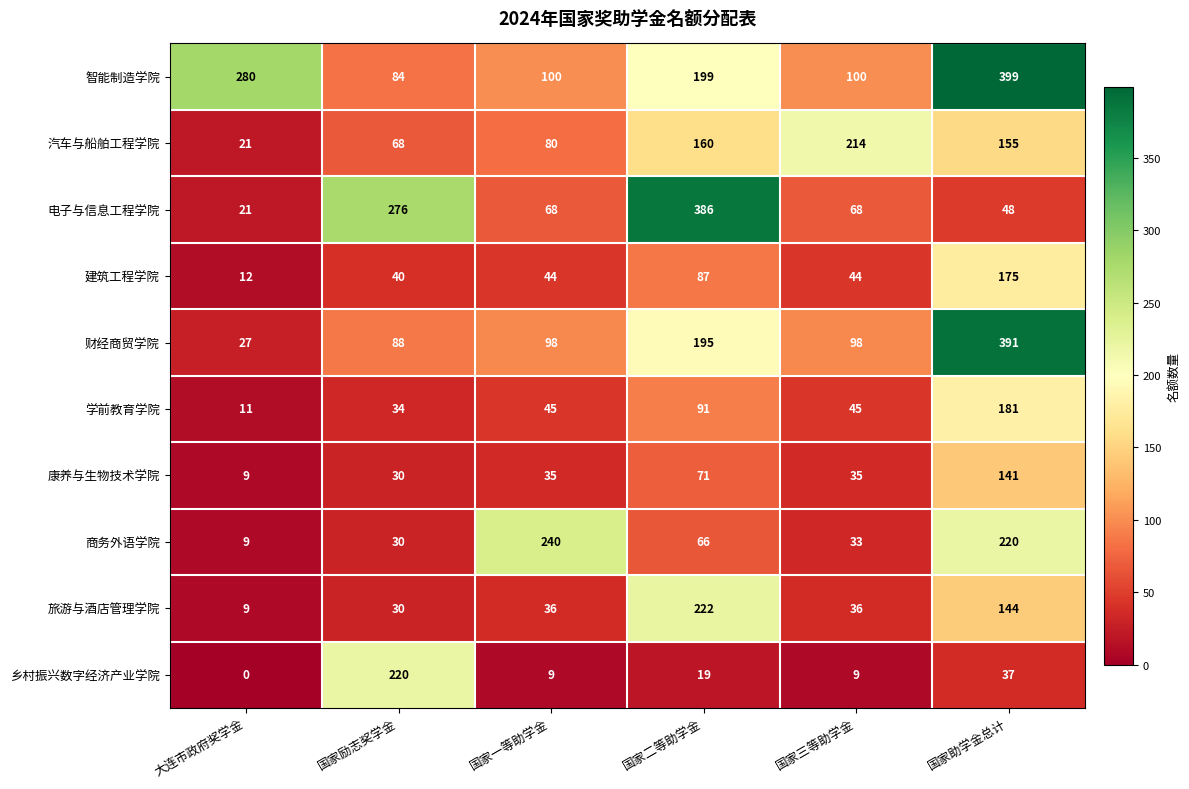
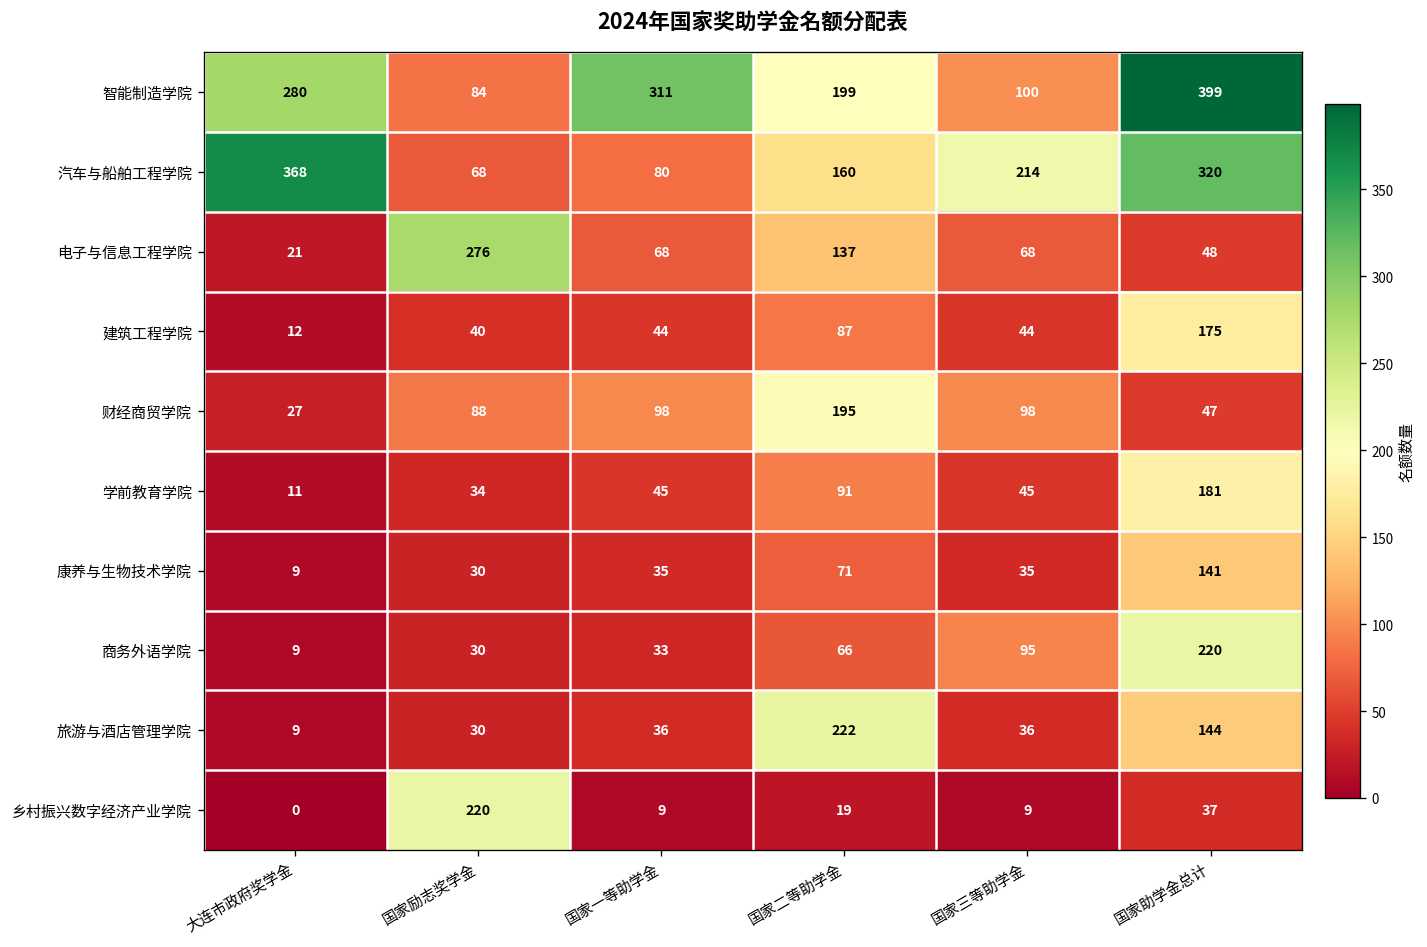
  {
    "智能制造学院": {
      "大连市政府奖学金": 280,
      "国家励志奖学金": 84,
-     "国家一等助学金": 100,
+     "国家一等助学金": 311,
      "国家二等助学金": 199,
      "国家三等助学金": 100,
      "国家助学金总计": 399
    },
    "汽车与船舶工程学院": {
-     "大连市政府奖学金": 21,
+     "大连市政府奖学金": 368,
      "国家励志奖学金": 68,
      "国家一等助学金": 80,
      "国家二等助学金": 160,
      "国家三等助学金": 214,
-     "国家助学金总计": 155
+     "国家助学金总计": 320
    },
    "电子与信息工程学院": {
      "大连市政府奖学金": 21,
      "国家励志奖学金": 276,
      "国家一等助学金": 68,
-     "国家二等助学金": 386,
+     "国家二等助学金": 137,
      "国家三等助学金": 68,
      "国家助学金总计": 48
    },
    "建筑工程学院": {
      "大连市政府奖学金": 12,
      "国家励志奖学金": 40,
      "国家一等助学金": 44,
      "国家二等助学金": 87,
      "国家三等助学金": 44,
      "国家助学金总计": 175
    },
    "财经商贸学院": {
      "大连市政府奖学金": 27,
      "国家励志奖学金": 88,
      "国家一等助学金": 98,
      "国家二等助学金": 195,
      "国家三等助学金": 98,
-     "国家助学金总计": 391
+     "国家助学金总计": 47
    },
    "学前教育学院": {
      "大连市政府奖学金": 11,
      "国家励志奖学金": 34,
      "国家一等助学金": 45,
      "国家二等助学金": 91,
      "国家三等助学金": 45,
      "国家助学金总计": 181
    },
    "康养与生物技术学院": {
      "大连市政府奖学金": 9,
      "国家励志奖学金": 30,
      "国家一等助学金": 35,
      "国家二等助学金": 71,
      "国家三等助学金": 35,
      "国家助学金总计": 141
    },
    "商务外语学院": {
      "大连市政府奖学金": 9,
      "国家励志奖学金": 30,
-     "国家一等助学金": 240,
+     "国家一等助学金": 33,
      "国家二等助学金": 66,
-     "国家三等助学金": 33,
+     "国家三等助学金": 95,
      "国家助学金总计": 220
    },
    "旅游与酒店管理学院": {
      "大连市政府奖学金": 9,
      "国家励志奖学金": 30,
      "国家一等助学金": 36,
      "国家二等助学金": 222,
      "国家三等助学金": 36,
      "国家助学金总计": 144
    },
    "乡村振兴数字经济产业学院": {
      "大连市政府奖学金": 0,
      "国家励志奖学金": 220,
      "国家一等助学金": 9,
      "国家二等助学金": 19,
      "国家三等助学金": 9,
      "国家助学金总计": 37
    }
  }
